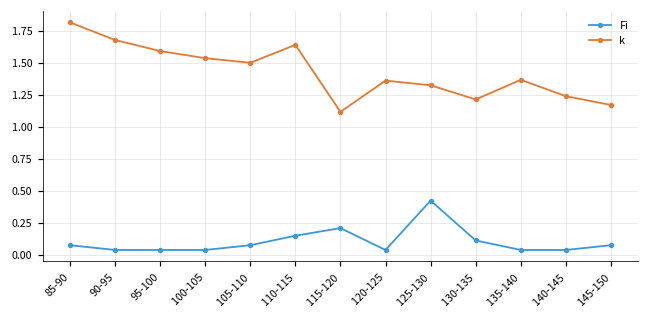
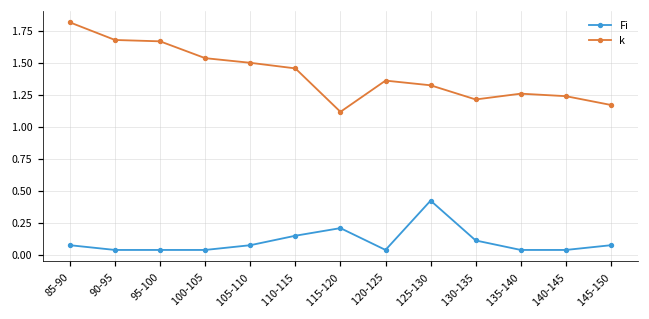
  {
    "Fi": {
      "85-90": 0.07,
      "90-95": 0.04,
      "95-100": 0.04,
      "100-105": 0.04,
      "105-110": 0.07,
      "110-115": 0.15,
      "115-120": 0.21,
      "120-125": 0.04,
      "125-130": 0.42,
      "130-135": 0.11,
      "135-140": 0.04,
      "140-145": 0.04,
      "145-150": 0.07
    },
    "k": {
      "85-90": 1.81,
      "90-95": 1.68,
-     "95-100": 1.59,
+     "95-100": 1.67,
      "100-105": 1.54,
      "105-110": 1.50,
-     "110-115": 1.64,
+     "110-115": 1.46,
      "115-120": 1.12,
      "120-125": 1.36,
      "125-130": 1.32,
      "130-135": 1.21,
-     "135-140": 1.37,
+     "135-140": 1.26,
      "140-145": 1.24,
      "145-150": 1.17
    }
  }
